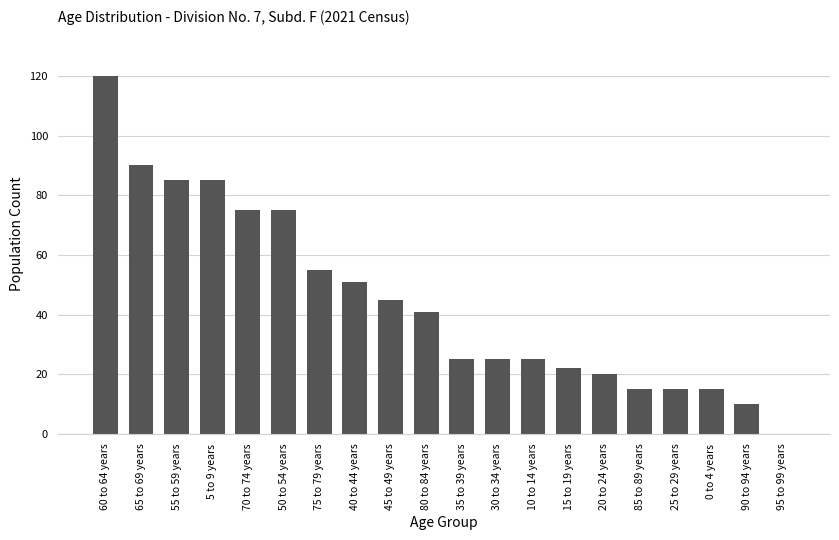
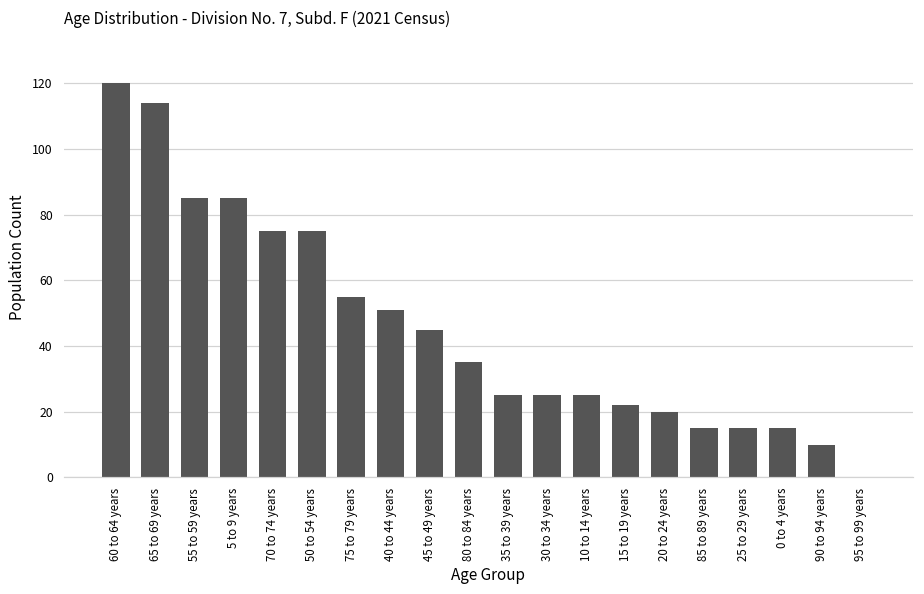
  {
    "60 to 64 years": 120,
-   "65 to 69 years": 90,
+   "65 to 69 years": 114,
    "55 to 59 years": 85,
    "5 to 9 years": 85,
    "70 to 74 years": 75,
    "50 to 54 years": 75,
    "75 to 79 years": 55,
    "40 to 44 years": 51,
    "45 to 49 years": 45,
-   "80 to 84 years": 41,
+   "80 to 84 years": 35,
    "35 to 39 years": 25,
    "30 to 34 years": 25,
    "10 to 14 years": 25,
    "15 to 19 years": 22,
    "20 to 24 years": 20,
    "85 to 89 years": 15,
    "25 to 29 years": 15,
    "0 to 4 years": 15,
    "90 to 94 years": 10,
    "95 to 99 years": 0
  }
